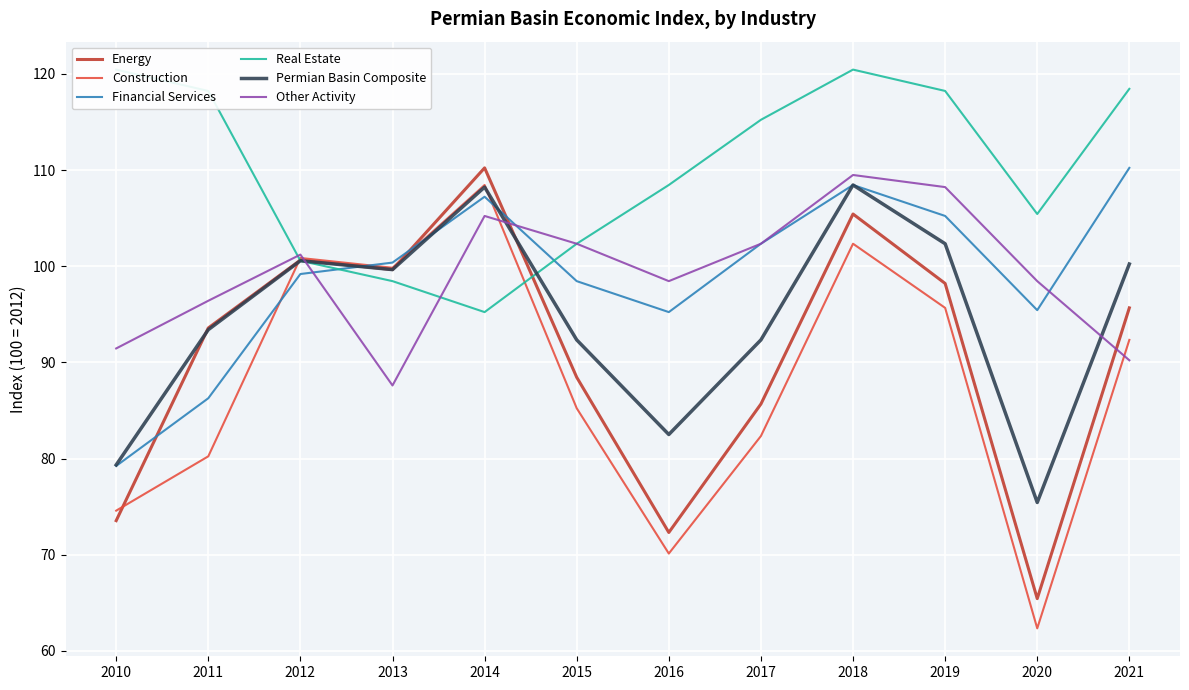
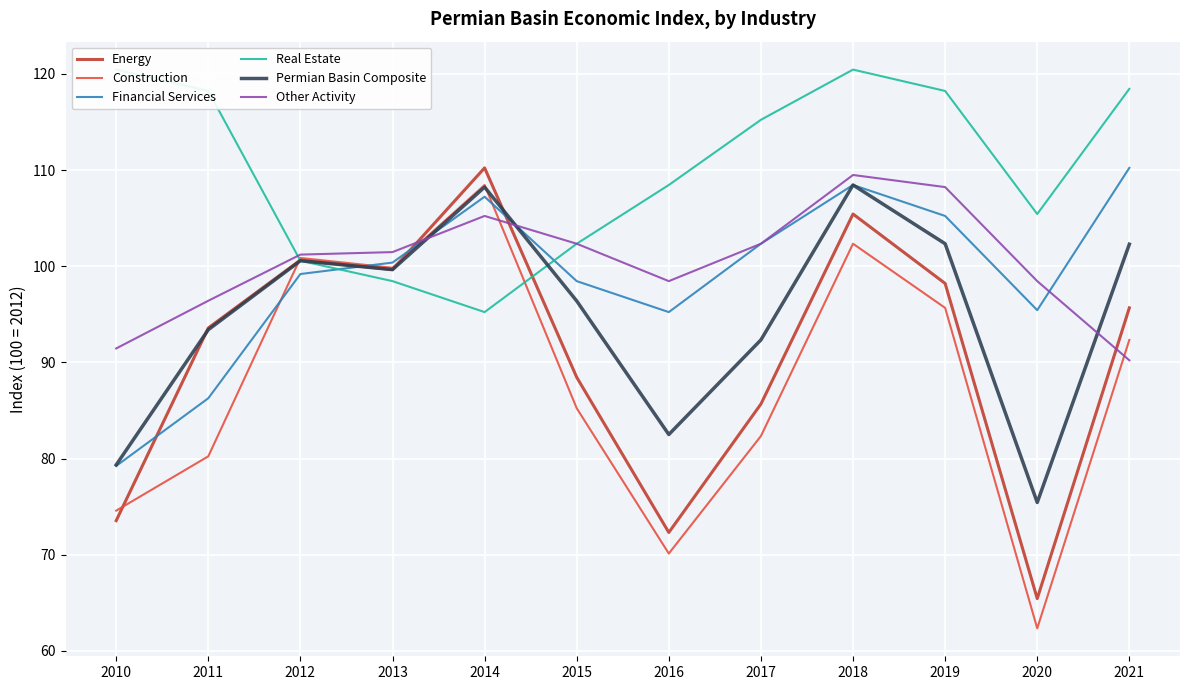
  {
    "Financial Services": {
      "2011": 86,
      "2012": 99,
      "2013": 100,
      "2014": 107,
      "2015": 98,
      "2016": 95,
      "2019": 105,
      "2020": 95,
      "2021": 110
    },
    "Real Estate": {
      "2013": 98,
      "2014": 95,
      "2016": 108,
      "2017": 115,
      "2018": 120,
      "2019": 118,
      "2020": 105,
      "2021": 118
    },
    "Permian Basin Composite": {
-     "2015": 92,
+     "2015": 96,
      "2016": 83,
      "2017": 92,
      "2019": 102,
      "2020": 75,
-     "2021": 100
+     "2021": 102
    },
    "Other Activity": {
      "2010": 91,
      "2011": 96,
      "2012": 101,
-     "2013": 88,
+     "2013": 101,
      "2014": 105,
      "2016": 98,
      "2018": 109,
      "2019": 108,
      "2020": 98,
      "2021": 90
    }
  }
